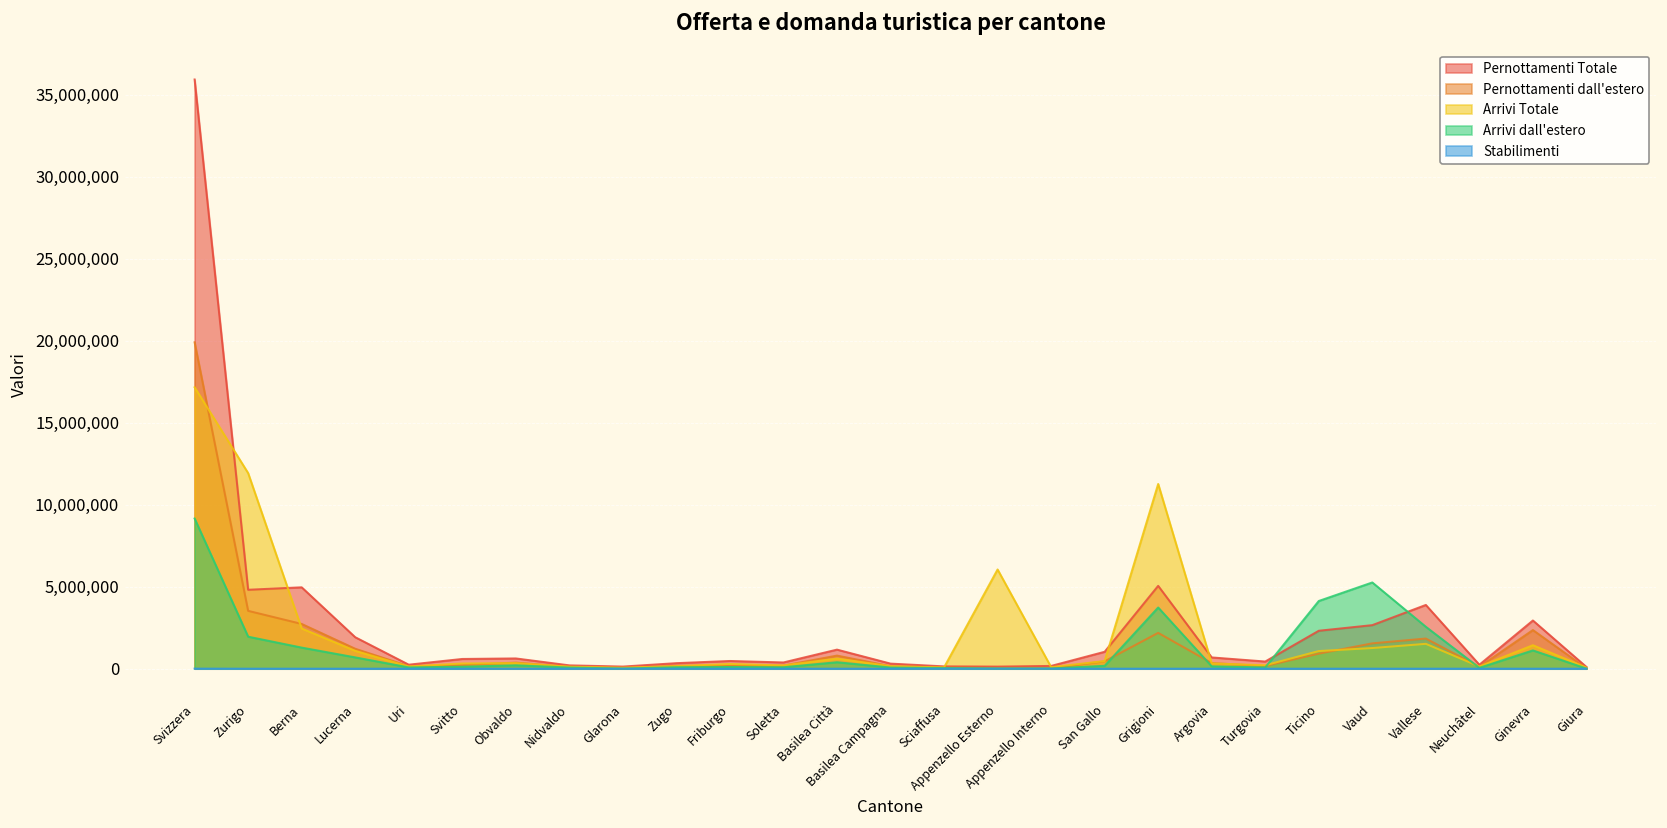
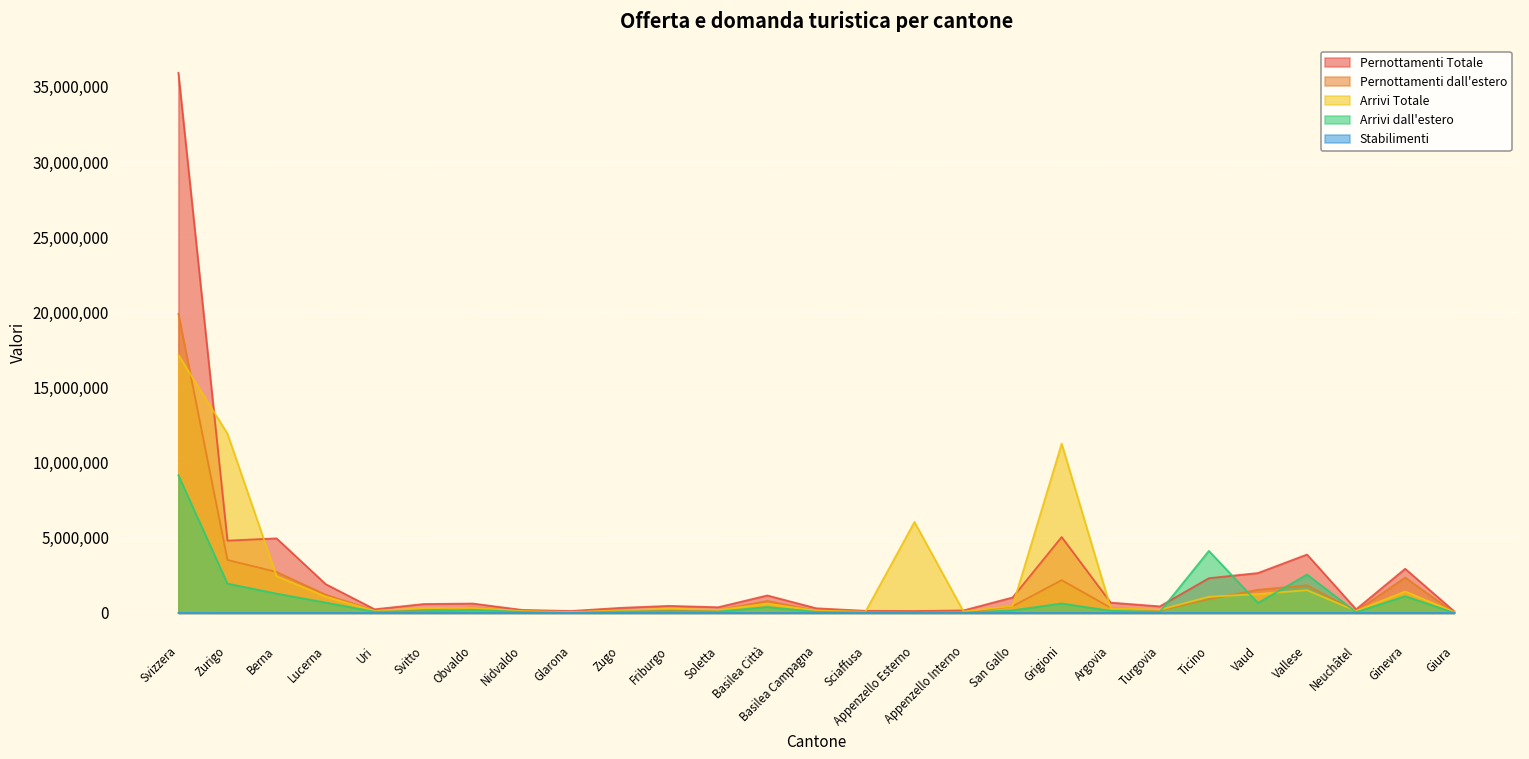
  {
    "Arrivi Totale": {
      "Svizzera": "17,200,000",
      "Zurigo": "11,900,000",
      "Berna": "2,500,000",
      "Appenzello Esterno": "6,100,000",
      "Grigioni": "11,300,000",
      "Vaud": "1,300,000",
      "Vallese": "1,500,000",
      "Ginevra": "1,400,000"
    },
    "Arrivi dall'estero": {
      "Svizzera": "9,200,000",
      "Zurigo": "2,000,000",
      "Berna": "1,300,000",
      "Lucerna": "700,000",
      "Basilea Città": "400,000",
-     "Grigioni": "3,700,000",
+     "Grigioni": "600,000",
      "Ticino": "4,100,000",
-     "Vaud": "5,300,000",
+     "Vaud": "700,000",
      "Vallese": "2,600,000",
      "Ginevra": "1,100,000"
    },
    "Stabilimenti": {
      "Svizzera": "0",
      "Zurigo": "0",
      "Berna": "0",
      "Lucerna": "0",
      "Obvaldo": "0",
      "Basilea Città": "0",
      "Grigioni": "0",
      "Ticino": "0",
      "Vaud": "0",
      "Vallese": "0",
      "Ginevra": "0"
    }
  }
